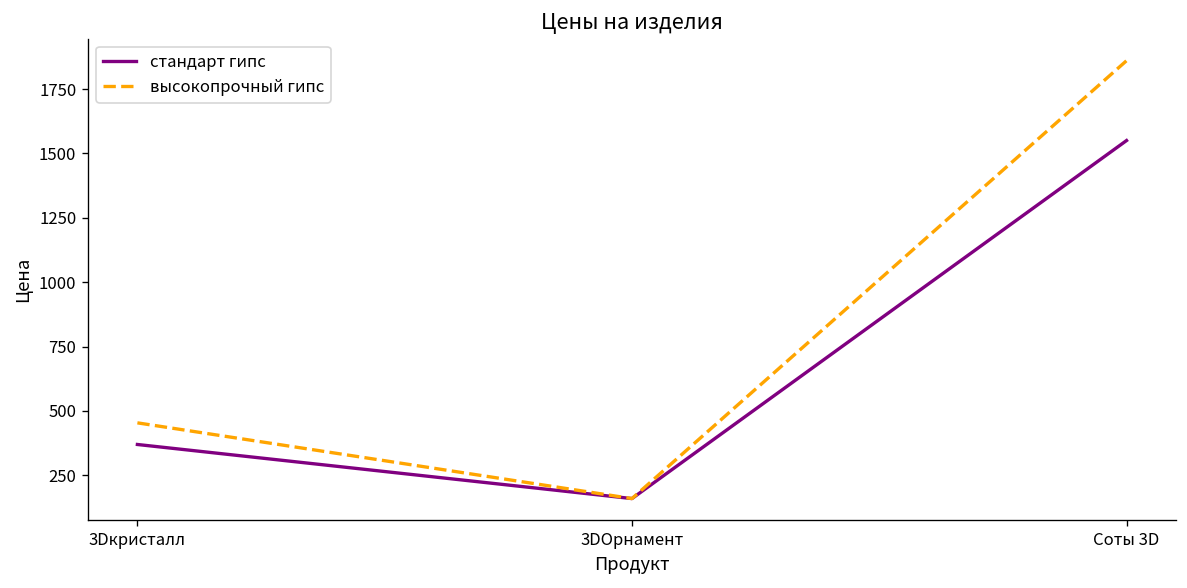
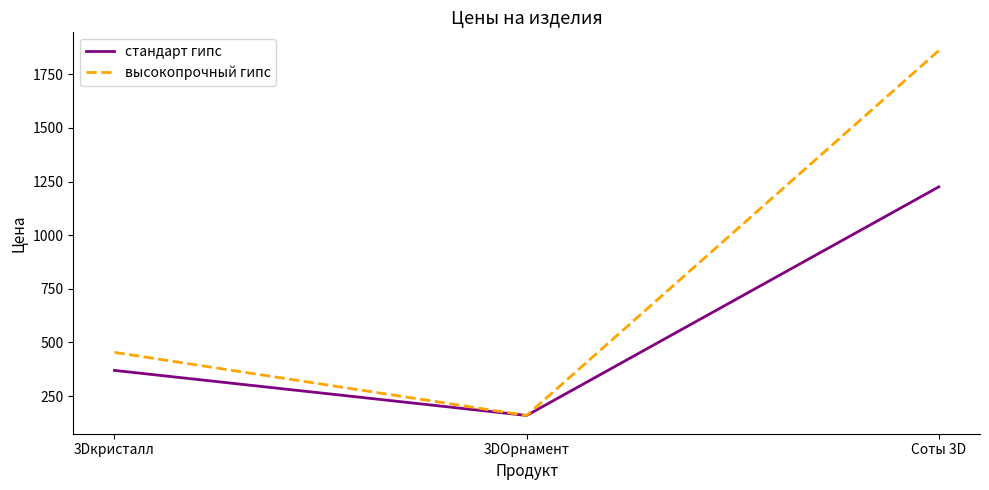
  {
    "стандарт гипс": {
      "3Dкристалл": 370,
-     "Соты 3D": 1550
+     "Соты 3D": 1230
    },
    "высокопрочный гипс": {
      "3Dкристалл": 450,
      "Соты 3D": 1860
    }
  }
